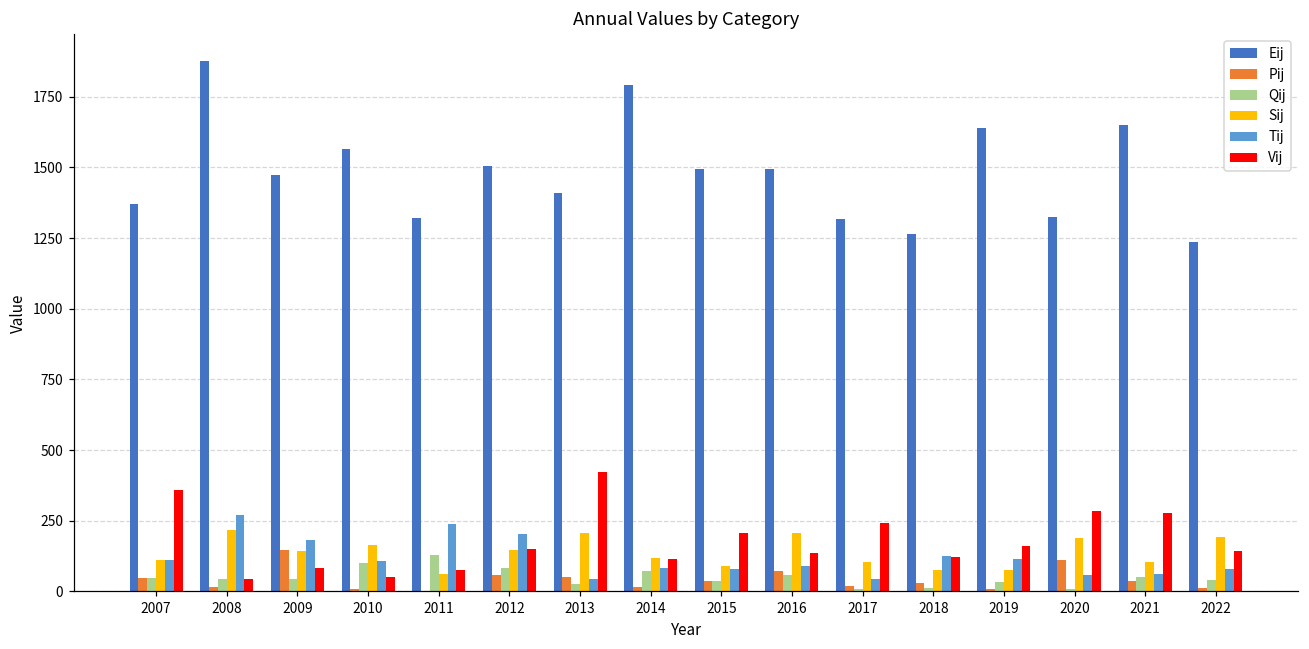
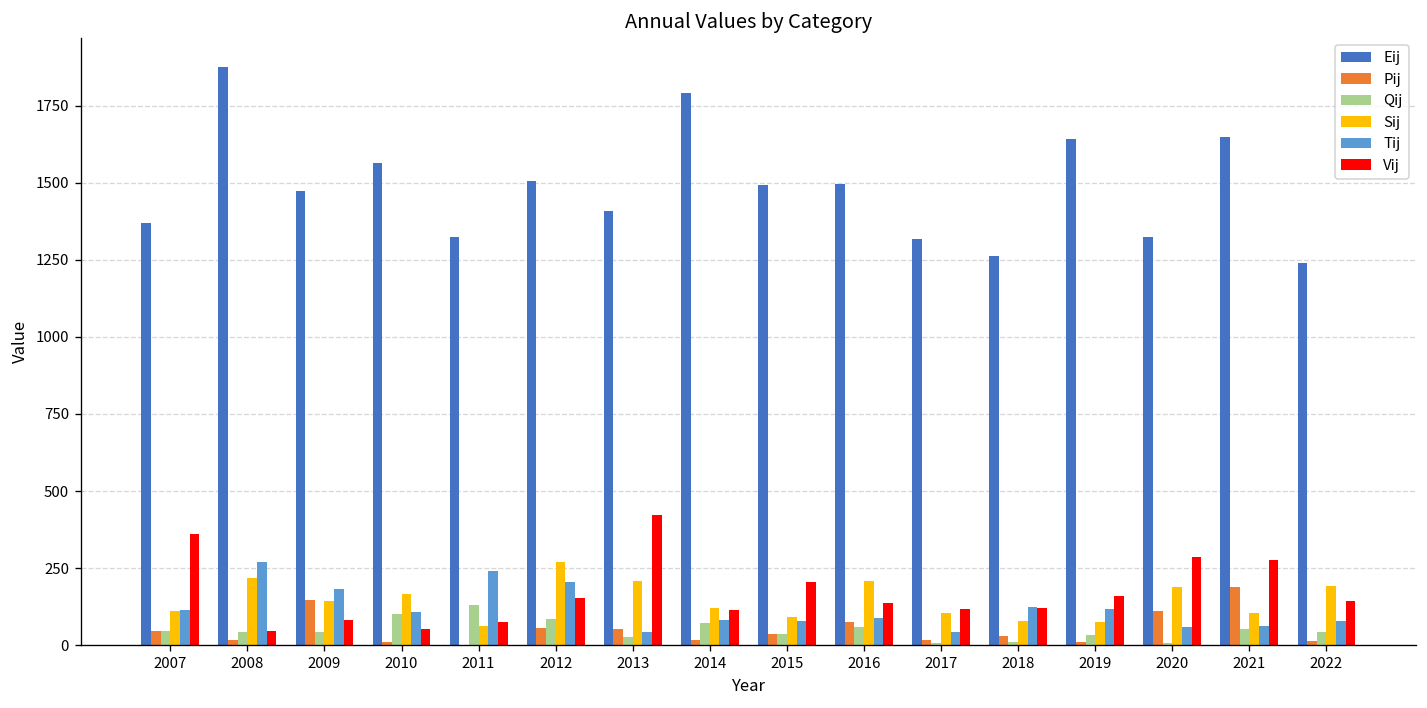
  {
    "Pij": {
      "2007": 50,
      "2008": 20,
      "2009": 150,
      "2012": 60,
      "2013": 50,
      "2014": 20,
      "2015": 40,
      "2016": 70,
      "2017": 20,
      "2018": 30,
      "2020": 110,
-     "2021": 40,
+     "2021": 190,
      "2022": 10
    },
    "Qij": {
      "2007": 50,
      "2008": 40,
      "2009": 40,
      "2010": 100,
      "2011": 130,
      "2012": 80,
      "2013": 30,
      "2014": 70,
      "2015": 40,
      "2016": 60,
      "2018": 10,
      "2019": 30,
      "2021": 50,
      "2022": 40
    },
    "Sij": {
      "2007": 110,
      "2008": 220,
      "2009": 140,
      "2010": 170,
      "2011": 60,
-     "2012": 150,
+     "2012": 270,
      "2013": 210,
      "2014": 120,
      "2015": 90,
      "2016": 210,
      "2017": 110,
      "2018": 80,
      "2019": 70,
      "2020": 190,
      "2021": 100,
      "2022": 190
    },
    "Vij": {
      "2007": 360,
      "2008": 50,
      "2009": 80,
      "2010": 50,
      "2011": 80,
      "2012": 150,
      "2013": 420,
      "2014": 110,
      "2015": 210,
      "2016": 140,
-     "2017": 240,
+     "2017": 120,
      "2018": 120,
      "2019": 160,
      "2020": 290,
      "2021": 280,
      "2022": 140
    }
  }
